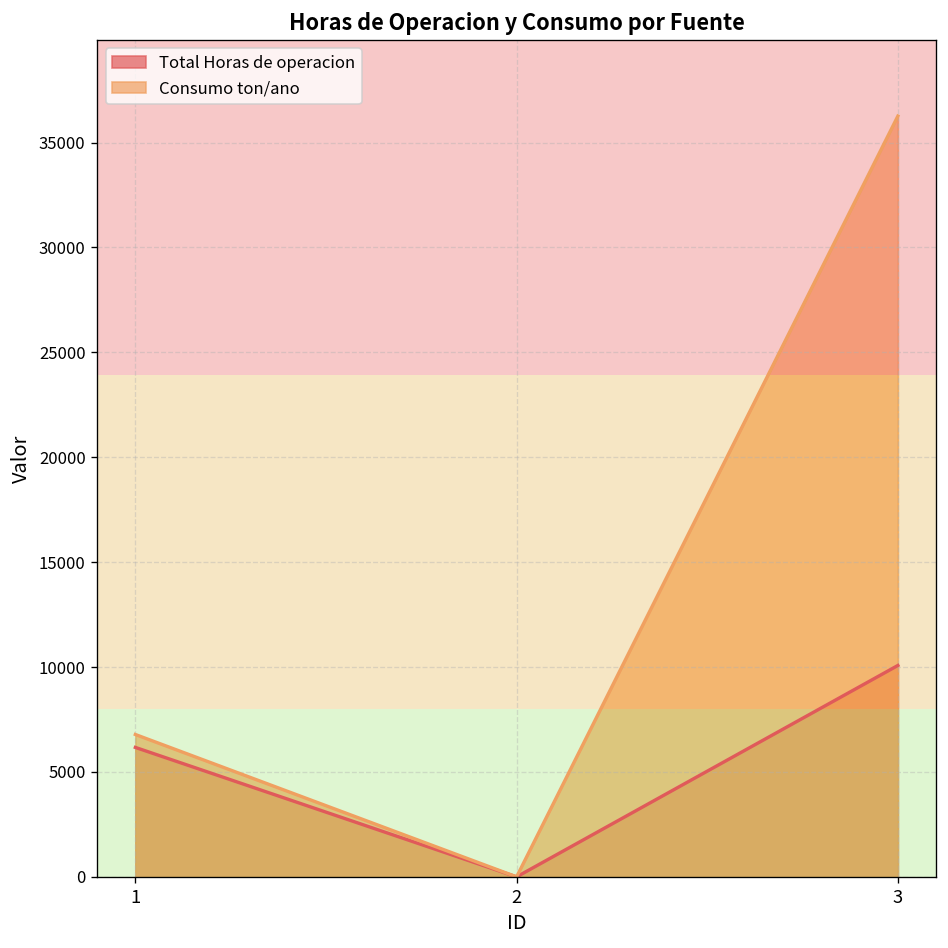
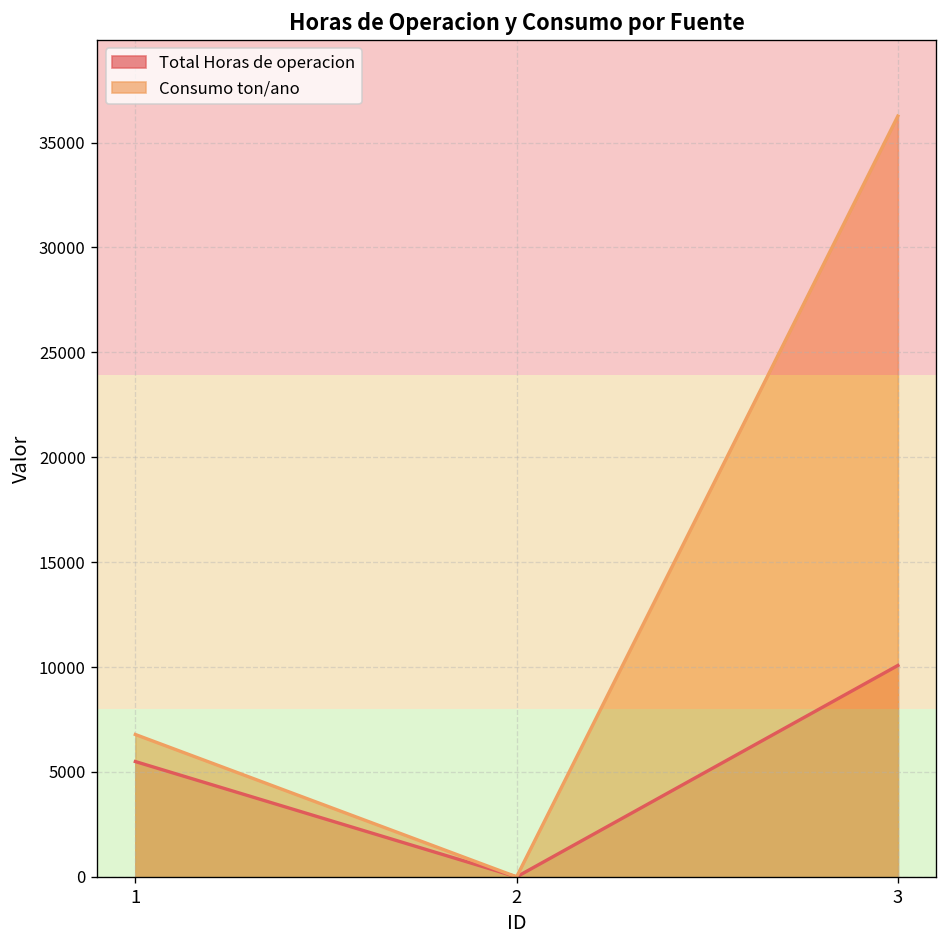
  {
    "Total Horas de operacion": {
-     "1": 6200,
+     "1": 5500,
      "3": 10100
    },
    "Consumo ton/ano": {
      "1": 6800,
      "3": 36300
    }
  }
